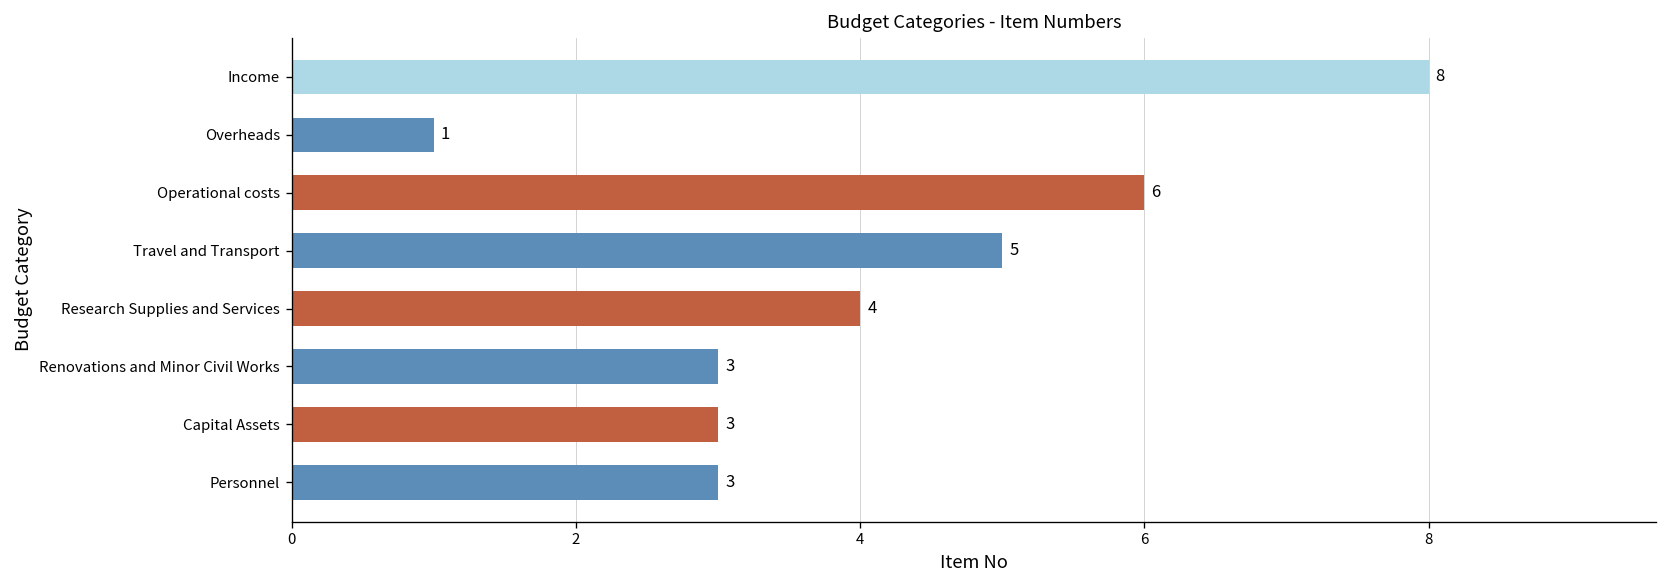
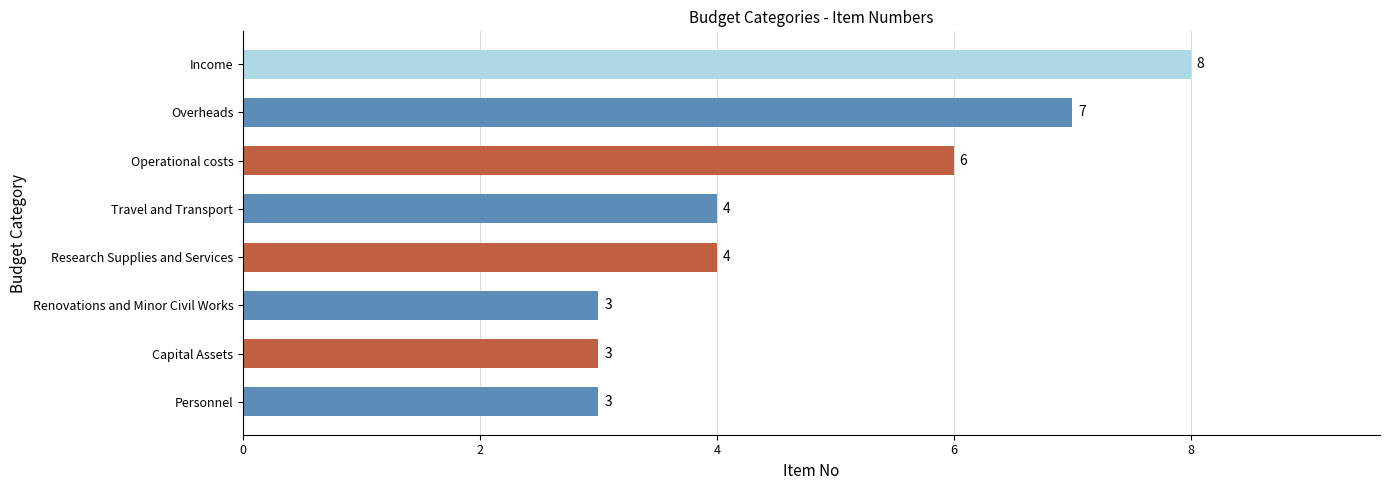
  {
    "Income": 8,
-   "Overheads": 1,
+   "Overheads": 7,
    "Operational costs": 6,
-   "Travel and Transport": 5,
+   "Travel and Transport": 4,
    "Research Supplies and Services": 4,
    "Renovations and Minor Civil Works": 3,
    "Capital Assets": 3,
    "Personnel": 3
  }
